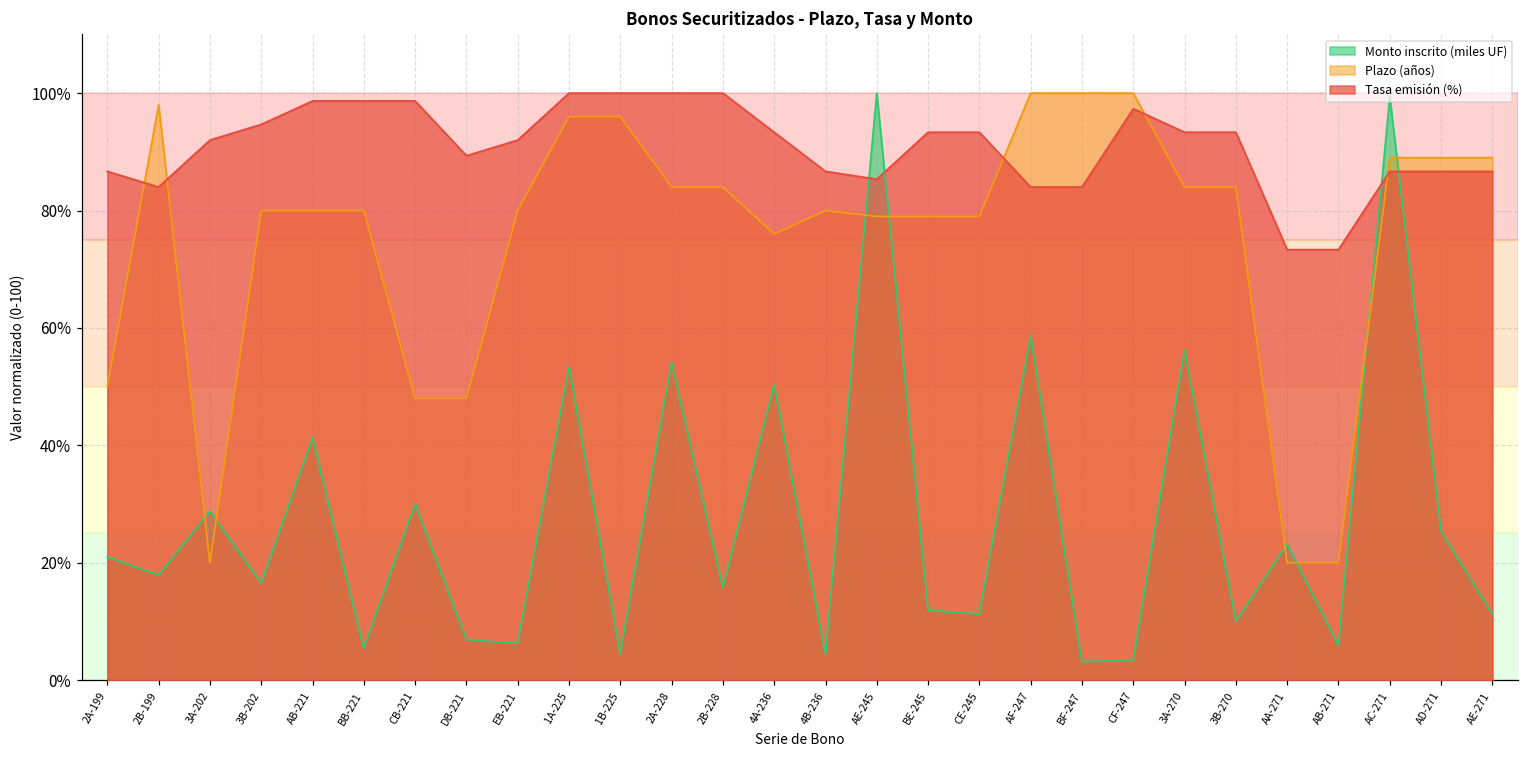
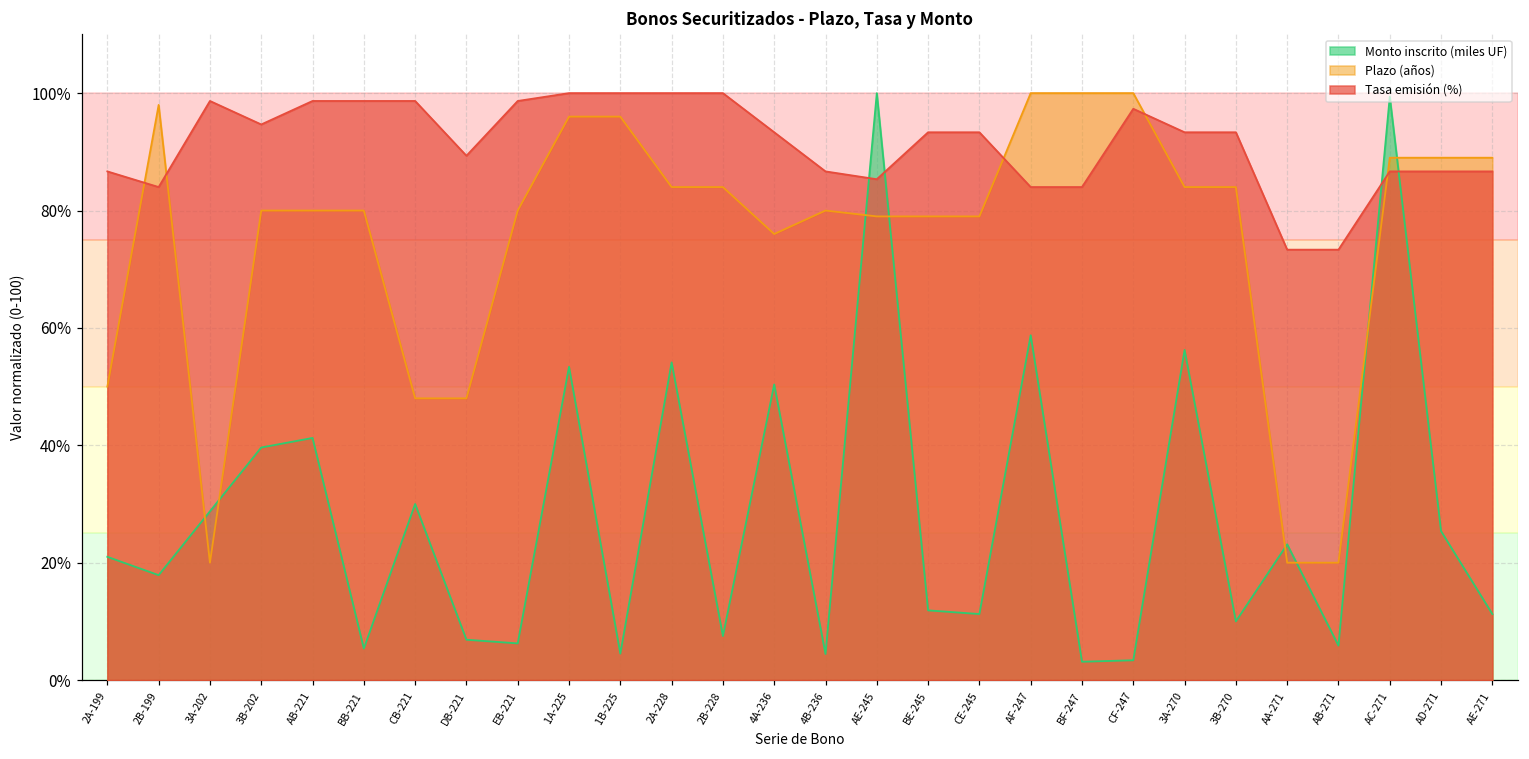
  {
    "Monto inscrito (miles UF)": {
      "2A-199": "21%",
      "2B-199": "18%",
      "3A-202": "29%",
-     "3B-202": "17%",
+     "3B-202": "40%",
      "AB-221": "41%",
      "BB-221": "5%",
      "CB-221": "30%",
      "DB-221": "7%",
      "EB-221": "6%",
      "1A-225": "53%",
      "1B-225": "5%",
      "2A-228": "54%",
-     "2B-228": "16%",
+     "2B-228": "8%",
      "4A-236": "50%",
      "4B-236": "4%",
      "AE-245": "100%",
      "BE-245": "12%",
      "CE-245": "11%",
      "AF-247": "59%",
      "BF-247": "3%",
      "CF-247": "3%",
      "3A-270": "56%",
      "3B-270": "10%",
      "AA-271": "23%",
      "AB-271": "6%",
      "AD-271": "25%",
      "AE-271": "11%"
    },
    "Plazo (años)": {
      "2A-199": "50%",
      "2B-199": "98%",
      "3A-202": "20%",
      "3B-202": "80%",
      "AB-221": "80%",
      "BB-221": "80%",
      "CB-221": "48%",
      "DB-221": "48%",
      "EB-221": "80%",
      "1A-225": "96%",
      "1B-225": "96%",
      "2A-228": "84%",
      "2B-228": "84%",
      "4A-236": "76%",
      "4B-236": "80%",
      "AE-245": "79%",
      "BE-245": "79%",
      "CE-245": "79%",
      "AF-247": "100%",
      "BF-247": "100%",
      "CF-247": "100%",
      "3A-270": "84%",
      "3B-270": "84%",
      "AA-271": "20%",
      "AB-271": "20%",
      "AC-271": "89%",
      "AD-271": "89%",
      "AE-271": "89%"
    },
    "Tasa emisión (%)": {
      "2A-199": "87%",
      "2B-199": "84%",
-     "3A-202": "92%",
+     "3A-202": "99%",
      "3B-202": "95%",
      "AB-221": "99%",
      "BB-221": "99%",
      "CB-221": "99%",
      "DB-221": "89%",
-     "EB-221": "92%",
+     "EB-221": "99%",
      "1A-225": "100%",
      "1B-225": "100%",
      "2A-228": "100%",
      "2B-228": "100%",
      "4A-236": "93%",
      "4B-236": "87%",
      "AE-245": "85%",
      "BE-245": "93%",
      "CE-245": "93%",
      "AF-247": "84%",
      "BF-247": "84%",
      "CF-247": "97%",
      "3A-270": "93%",
      "3B-270": "93%",
      "AA-271": "73%",
      "AB-271": "73%",
      "AC-271": "87%",
      "AD-271": "87%",
      "AE-271": "87%"
    }
  }
